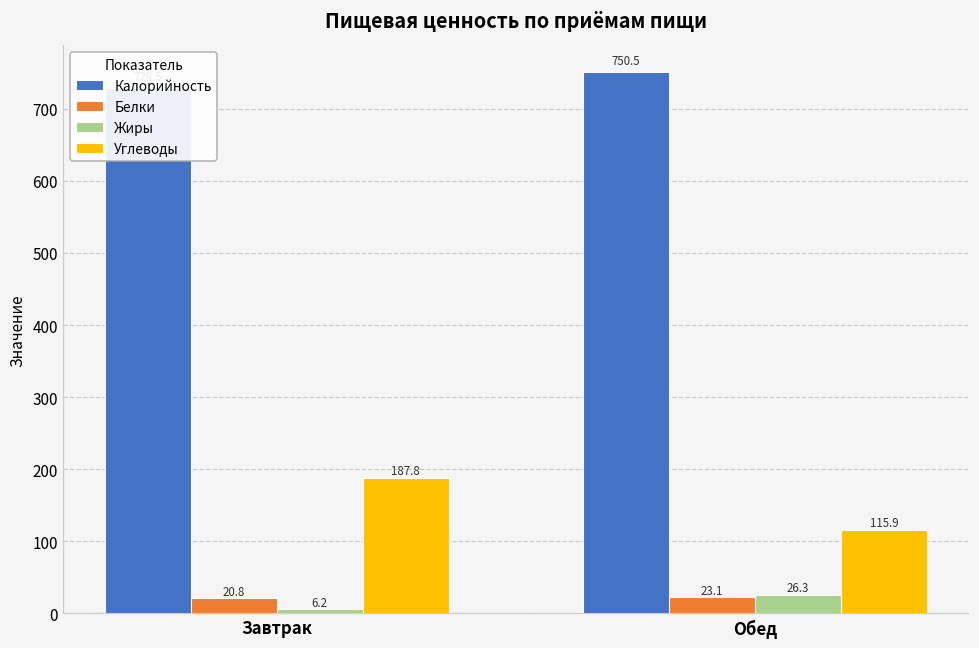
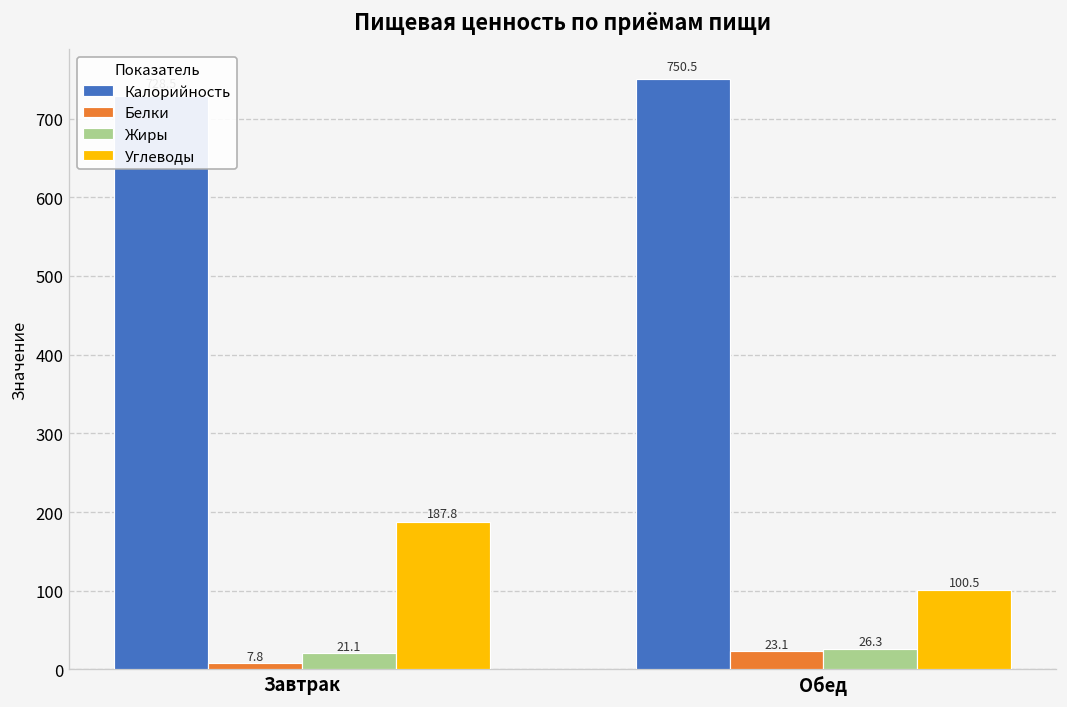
  {
    "Калорийность": {
      "Обед": 750.5
    },
    "Белки": {
-     "Завтрак": 20.8,
+     "Завтрак": 7.8,
      "Обед": 23.1
    },
    "Жиры": {
-     "Завтрак": 6.2,
+     "Завтрак": 21.1,
      "Обед": 26.3
    },
    "Углеводы": {
      "Завтрак": 187.8,
-     "Обед": 115.9
+     "Обед": 100.5
    }
  }
